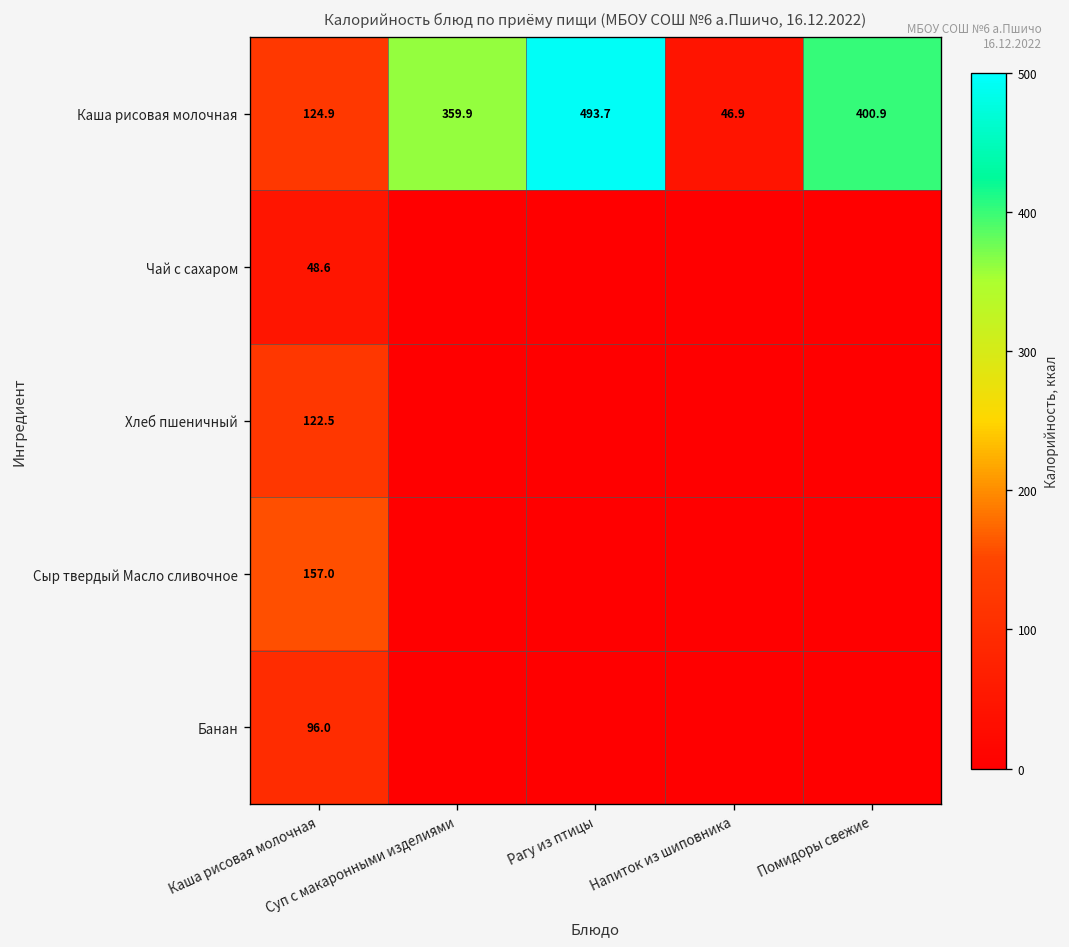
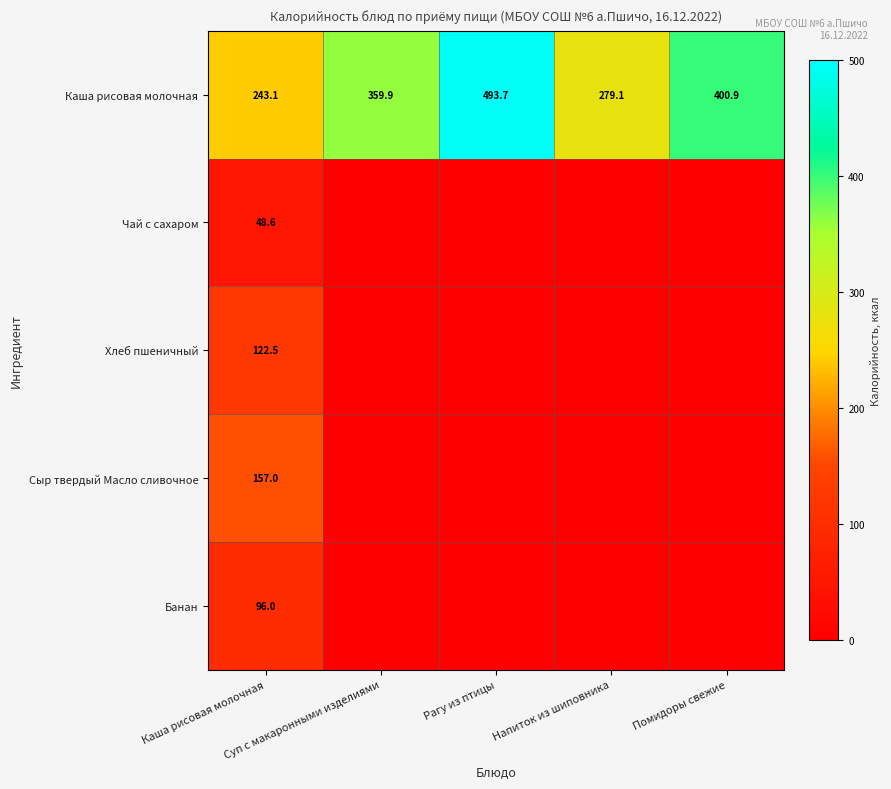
  {
    "Каша рисовая молочная": {
-     "Каша рисовая молочная": 124.9,
+     "Каша рисовая молочная": 243.1,
      "Суп с макаронными изделиями": 359.9,
      "Рагу из птицы": 493.7,
-     "Напиток из шиповника": 46.9,
+     "Напиток из шиповника": 279.1,
      "Помидоры свежие": 400.9
    },
    "Чай с сахаром": {
      "Каша рисовая молочная": 48.6
    },
    "Хлеб пшеничный": {
      "Каша рисовая молочная": 122.5
    },
    "Сыр твердый Масло сливочное": {
      "Каша рисовая молочная": 157.0
    },
    "Банан": {
      "Каша рисовая молочная": 96.0
    }
  }
